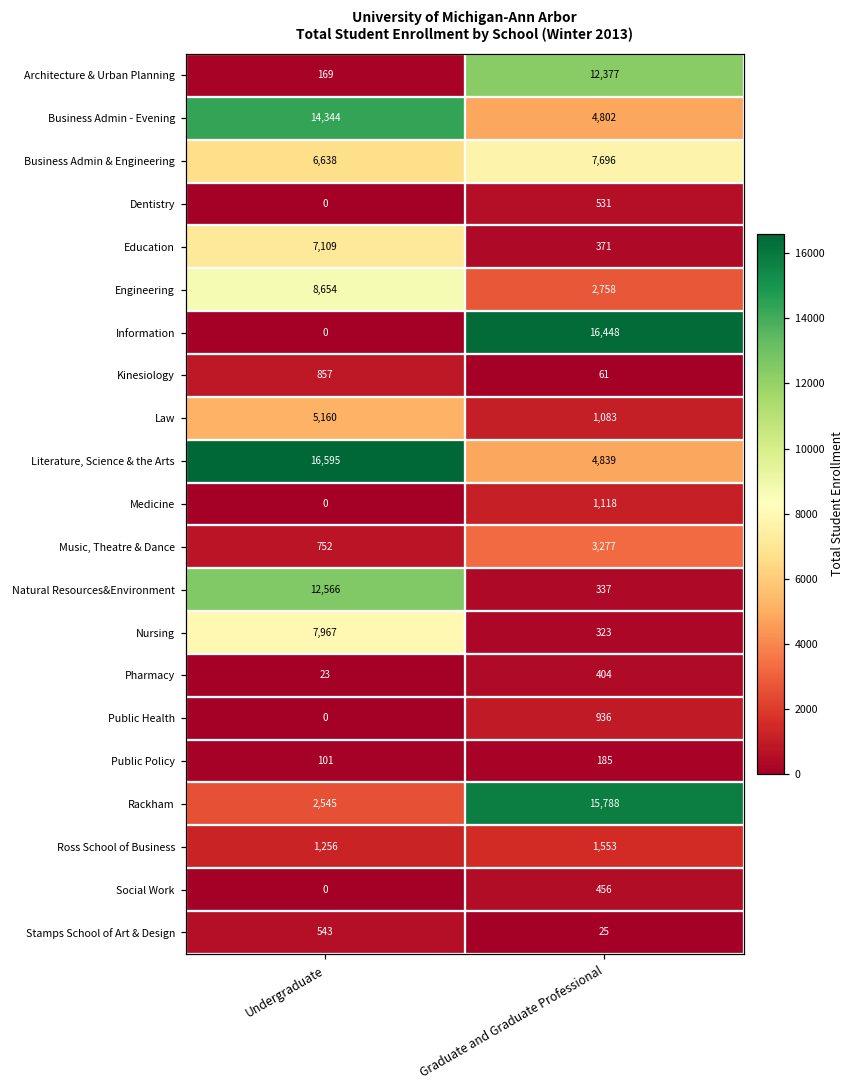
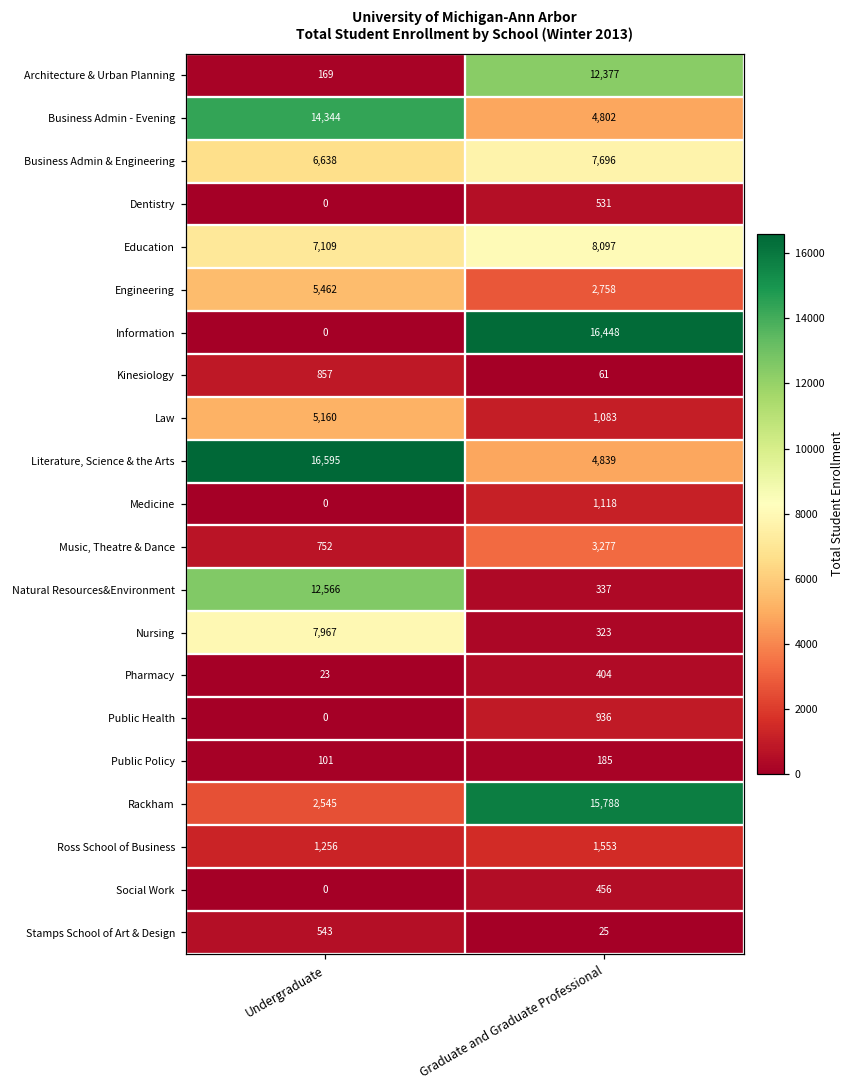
  {
    "Architecture & Urban Planning": {
      "Undergraduate": "169",
      "Graduate and Graduate Professional": "12,377"
    },
    "Business Admin - Evening": {
      "Undergraduate": "14,344",
      "Graduate and Graduate Professional": "4,802"
    },
    "Business Admin & Engineering": {
      "Undergraduate": "6,638",
      "Graduate and Graduate Professional": "7,696"
    },
    "Dentistry": {
      "Undergraduate": "0",
      "Graduate and Graduate Professional": "531"
    },
    "Education": {
      "Undergraduate": "7,109",
-     "Graduate and Graduate Professional": "371"
+     "Graduate and Graduate Professional": "8,097"
    },
    "Engineering": {
-     "Undergraduate": "8,654",
+     "Undergraduate": "5,462",
      "Graduate and Graduate Professional": "2,758"
    },
    "Information": {
      "Undergraduate": "0",
      "Graduate and Graduate Professional": "16,448"
    },
    "Kinesiology": {
      "Undergraduate": "857",
      "Graduate and Graduate Professional": "61"
    },
    "Law": {
      "Undergraduate": "5,160",
      "Graduate and Graduate Professional": "1,083"
    },
    "Literature, Science & the Arts": {
      "Undergraduate": "16,595",
      "Graduate and Graduate Professional": "4,839"
    },
    "Medicine": {
      "Undergraduate": "0",
      "Graduate and Graduate Professional": "1,118"
    },
    "Music, Theatre & Dance": {
      "Undergraduate": "752",
      "Graduate and Graduate Professional": "3,277"
    },
    "Natural Resources&Environment": {
      "Undergraduate": "12,566",
      "Graduate and Graduate Professional": "337"
    },
    "Nursing": {
      "Undergraduate": "7,967",
      "Graduate and Graduate Professional": "323"
    },
    "Pharmacy": {
      "Undergraduate": "23",
      "Graduate and Graduate Professional": "404"
    },
    "Public Health": {
      "Undergraduate": "0",
      "Graduate and Graduate Professional": "936"
    },
    "Public Policy": {
      "Undergraduate": "101",
      "Graduate and Graduate Professional": "185"
    },
    "Rackham": {
      "Undergraduate": "2,545",
      "Graduate and Graduate Professional": "15,788"
    },
    "Ross School of Business": {
      "Undergraduate": "1,256",
      "Graduate and Graduate Professional": "1,553"
    },
    "Social Work": {
      "Undergraduate": "0",
      "Graduate and Graduate Professional": "456"
    },
    "Stamps School of Art & Design": {
      "Undergraduate": "543",
      "Graduate and Graduate Professional": "25"
    }
  }
